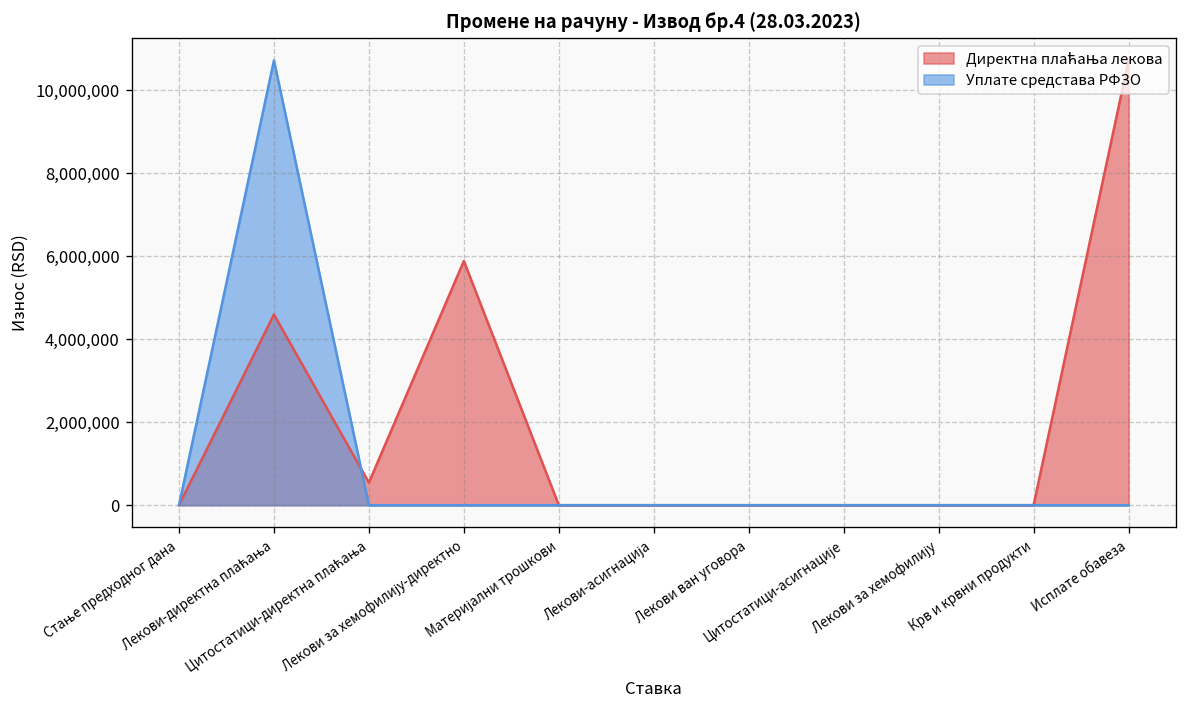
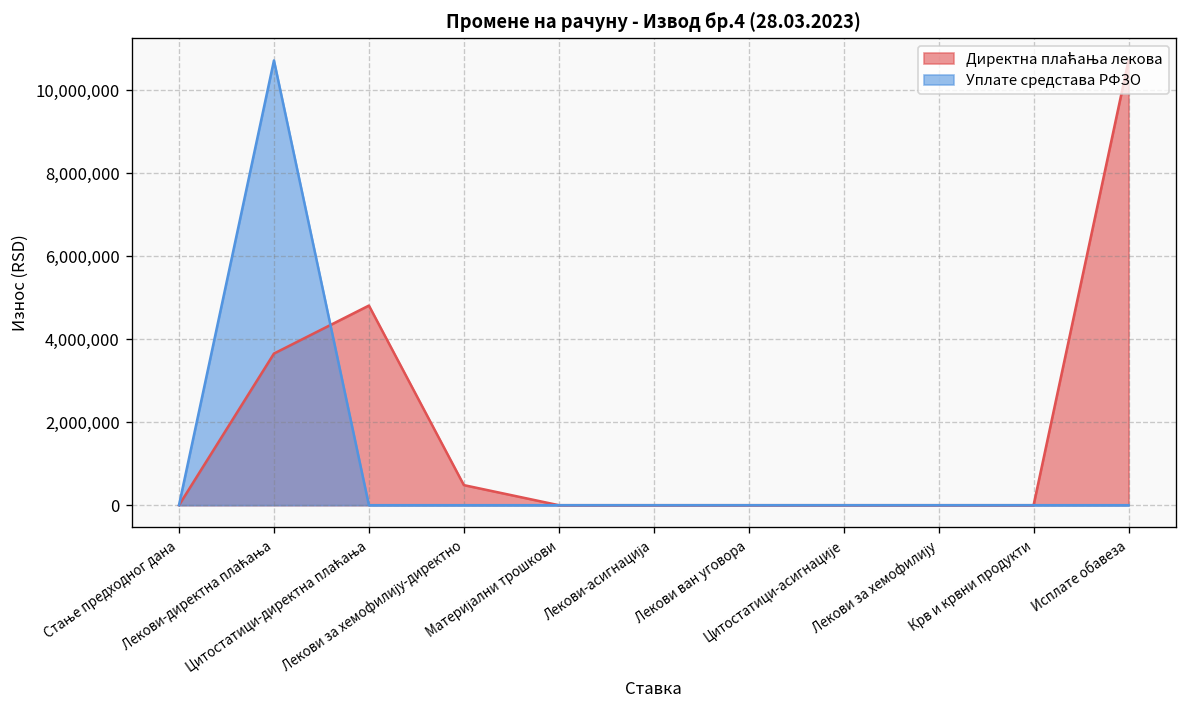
  {
    "Директна плаћања лекова": {
-     "Лекови-директна плаћања": "4,600,000",
-     "Цитостатици-директна плаћања": "500,000",
-     "Лекови за хемофилију-директно": "5,900,000"
+     "Лекови-директна плаћања": "3,700,000",
+     "Цитостатици-директна плаћања": "4,800,000",
+     "Лекови за хемофилију-директно": "500,000"
    },
    "Уплате средстава РФЗО": {
      "Лекови-директна плаћања": "10,700,000",
      "Цитостатици-директна плаћања": "0",
      "Лекови за хемофилију-директно": "0",
      "Исплате обавеза": "0"
    }
  }
